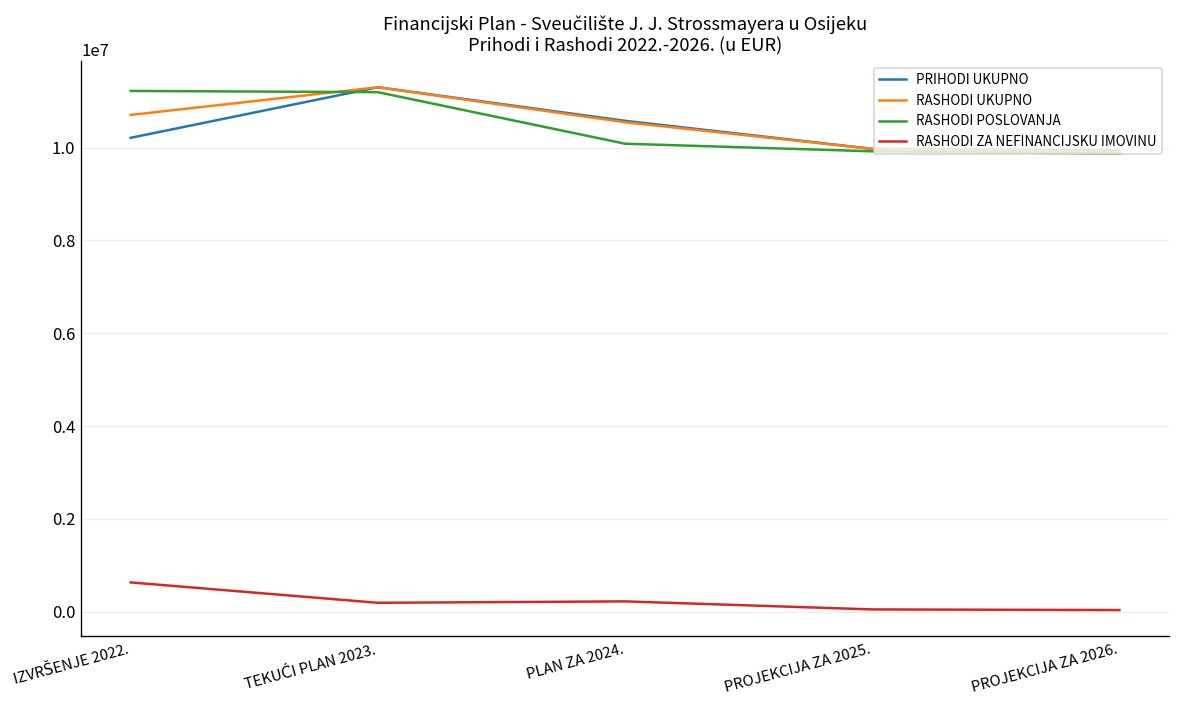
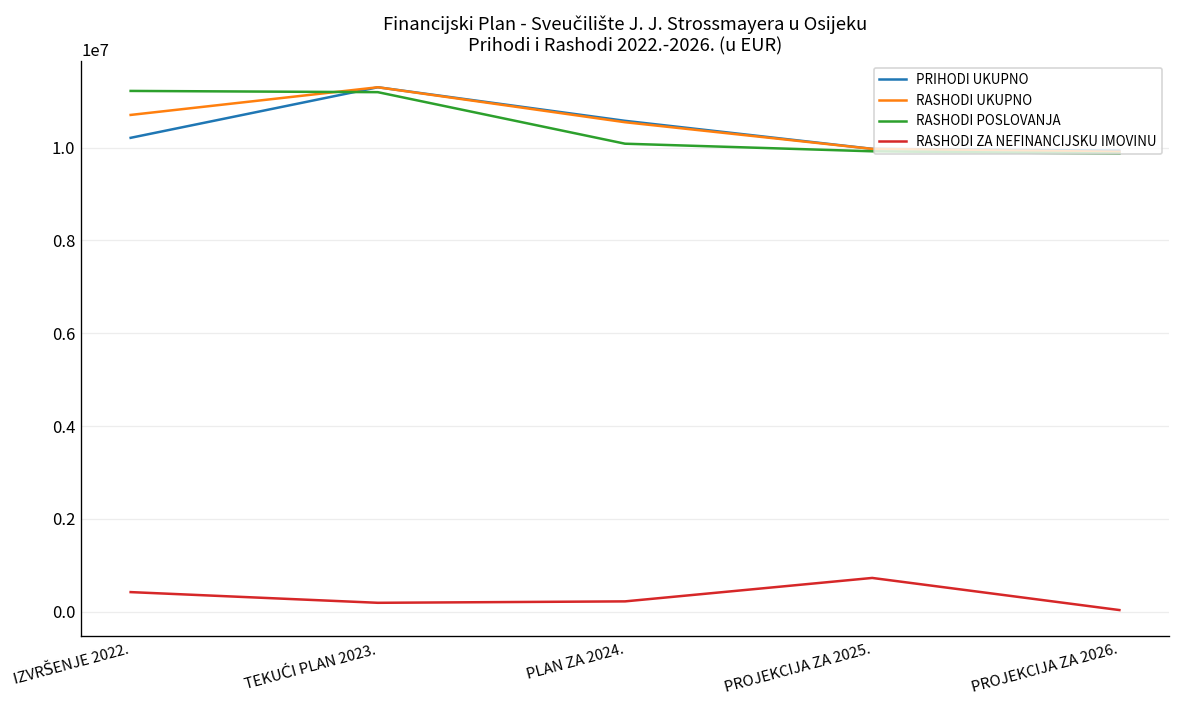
  {
    "PRIHODI UKUPNO": {
      "IZVRŠENJE 2022.": 10200000
    },
    "RASHODI UKUPNO": {
      "IZVRŠENJE 2022.": 10700000
    },
    "RASHODI POSLOVANJA": {
      "IZVRŠENJE 2022.": 11200000,
      "TEKUĆI PLAN 2023.": 11200000,
      "PLAN ZA 2024.": 10100000
    },
    "RASHODI ZA NEFINANCIJSKU IMOVINU": {
-     "IZVRŠENJE 2022.": 600000,
+     "IZVRŠENJE 2022.": 400000,
      "TEKUĆI PLAN 2023.": 200000,
      "PLAN ZA 2024.": 200000,
-     "PROJEKCIJA ZA 2025.": 100000,
+     "PROJEKCIJA ZA 2025.": 700000,
      "PROJEKCIJA ZA 2026.": 0
    }
  }
